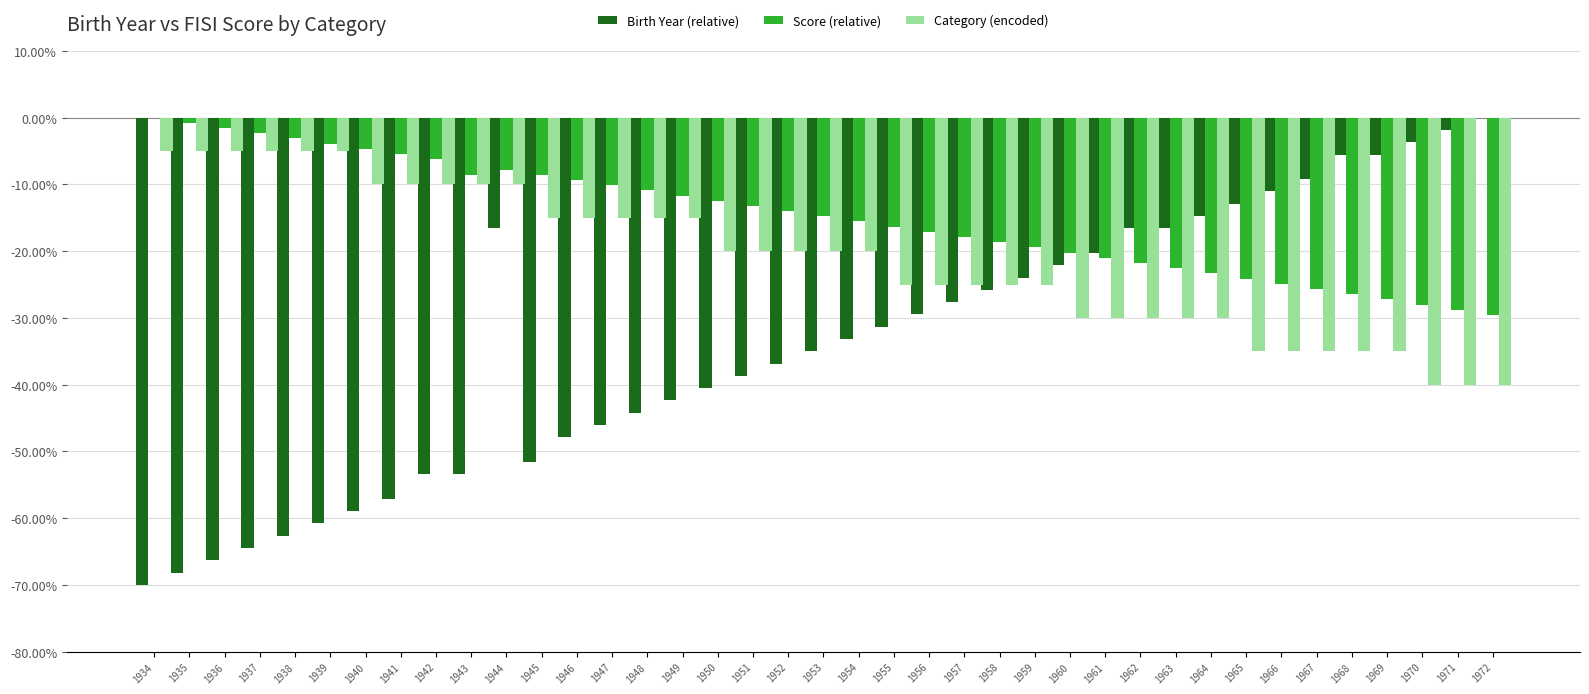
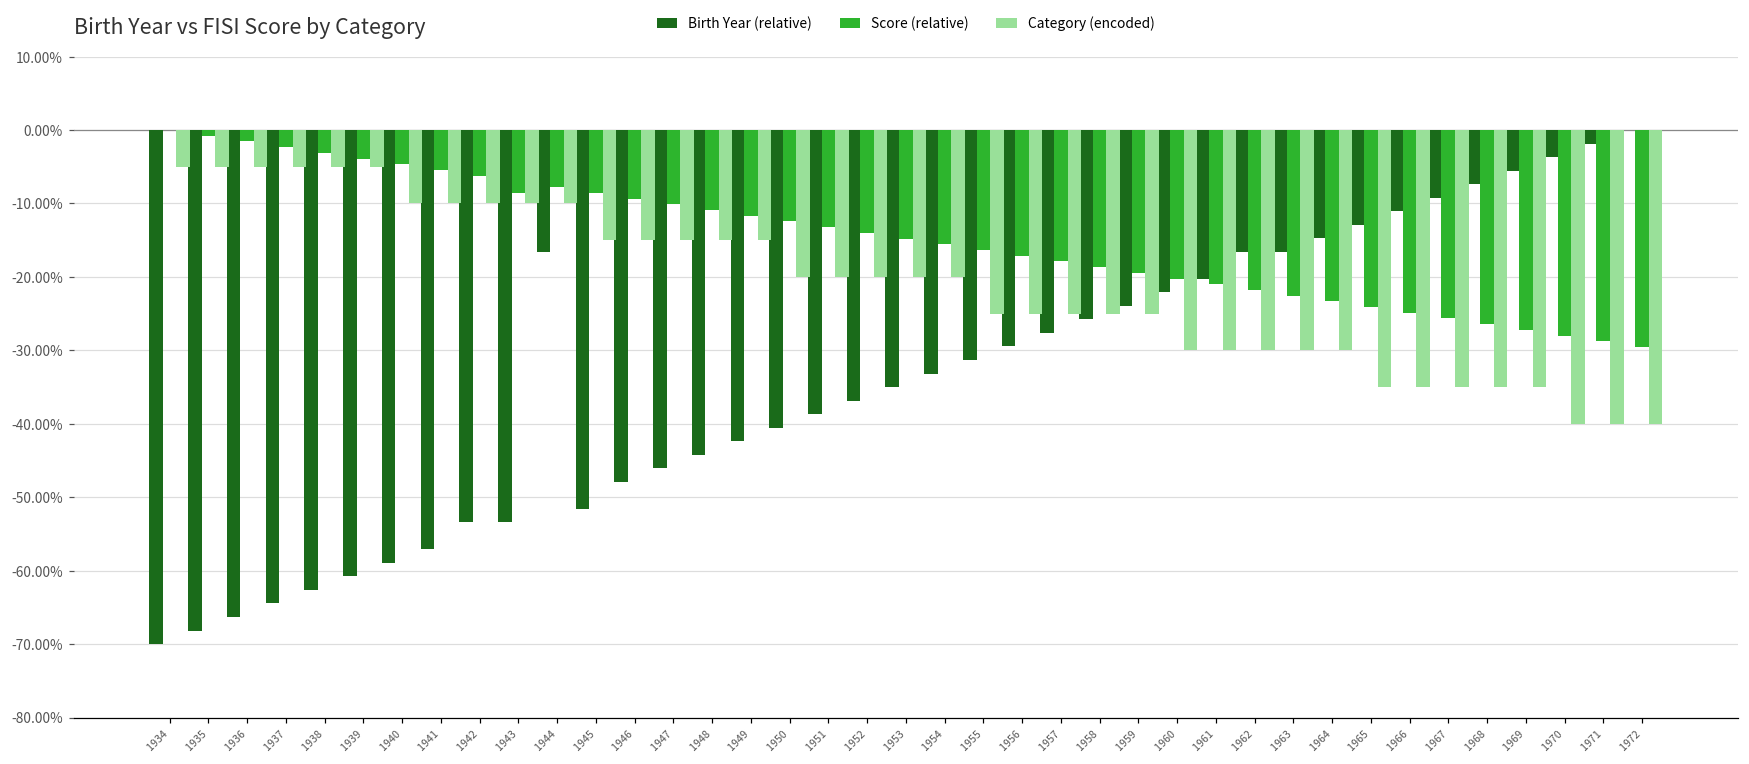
  {
    "Birth Year (relative)": {
      "1934": "-70%",
      "1935": "-68%",
      "1936": "-66%",
      "1937": "-64%",
      "1938": "-63%",
      "1939": "-61%",
      "1940": "-59%",
      "1941": "-57%",
      "1942": "-53%",
      "1943": "-53%",
      "1944": "-17%",
      "1945": "-52%",
      "1946": "-48%",
      "1947": "-46%",
      "1948": "-44%",
      "1949": "-42%",
      "1950": "-41%",
      "1951": "-39%",
      "1952": "-37%",
      "1953": "-35%",
      "1954": "-33%",
      "1955": "-31%",
      "1956": "-29%",
      "1957": "-28%",
      "1958": "-26%",
      "1959": "-24%",
      "1960": "-22%",
      "1961": "-20%",
      "1962": "-17%",
      "1963": "-17%",
      "1964": "-15%",
      "1965": "-13%",
      "1966": "-11%",
      "1967": "-9%",
-     "1968": "-6%",
+     "1968": "-7%",
      "1969": "-6%",
      "1970": "-4%",
      "1971": "-2%",
      "1972": "0%"
    },
    "Score (relative)": {
      "1934": "0%",
      "1935": "-1%",
      "1936": "-2%",
      "1937": "-2%",
      "1938": "-3%",
      "1939": "-4%",
      "1940": "-5%",
      "1941": "-5%",
      "1942": "-6%",
      "1943": "-9%",
      "1944": "-8%",
      "1945": "-9%",
      "1946": "-9%",
      "1947": "-10%",
      "1948": "-11%",
      "1949": "-12%",
      "1950": "-12%",
      "1951": "-13%",
      "1952": "-14%",
      "1953": "-15%",
      "1954": "-16%",
      "1955": "-16%",
      "1956": "-17%",
      "1957": "-18%",
      "1958": "-19%",
      "1959": "-19%",
      "1960": "-20%",
      "1961": "-21%",
      "1962": "-22%",
      "1963": "-23%",
      "1964": "-23%",
      "1965": "-24%",
      "1966": "-25%",
      "1967": "-26%",
      "1968": "-26%",
      "1969": "-27%",
      "1970": "-28%",
      "1971": "-29%",
      "1972": "-30%"
    },
    "Category (encoded)": {
      "1934": "-5%",
      "1935": "-5%",
      "1936": "-5%",
      "1937": "-5%",
      "1938": "-5%",
      "1939": "-5%",
      "1940": "-10%",
      "1941": "-10%",
      "1942": "-10%",
      "1943": "-10%",
      "1944": "-10%",
      "1945": "-15%",
      "1946": "-15%",
      "1947": "-15%",
      "1948": "-15%",
      "1949": "-15%",
      "1950": "-20%",
      "1951": "-20%",
      "1952": "-20%",
      "1953": "-20%",
      "1954": "-20%",
      "1955": "-25%",
      "1956": "-25%",
      "1957": "-25%",
      "1958": "-25%",
      "1959": "-25%",
      "1960": "-30%",
      "1961": "-30%",
      "1962": "-30%",
      "1963": "-30%",
      "1964": "-30%",
      "1965": "-35%",
      "1966": "-35%",
      "1967": "-35%",
      "1968": "-35%",
      "1969": "-35%",
      "1970": "-40%",
      "1971": "-40%",
      "1972": "-40%"
    }
  }
